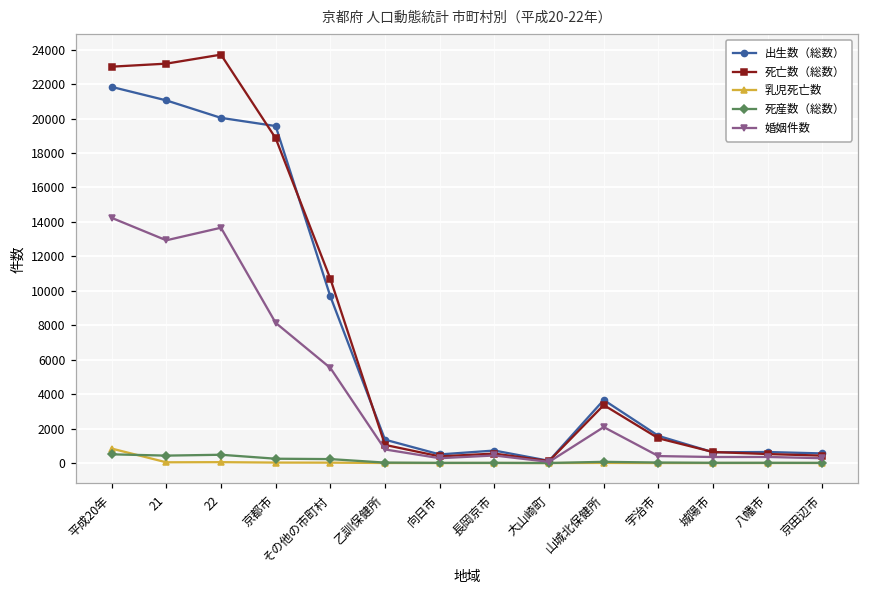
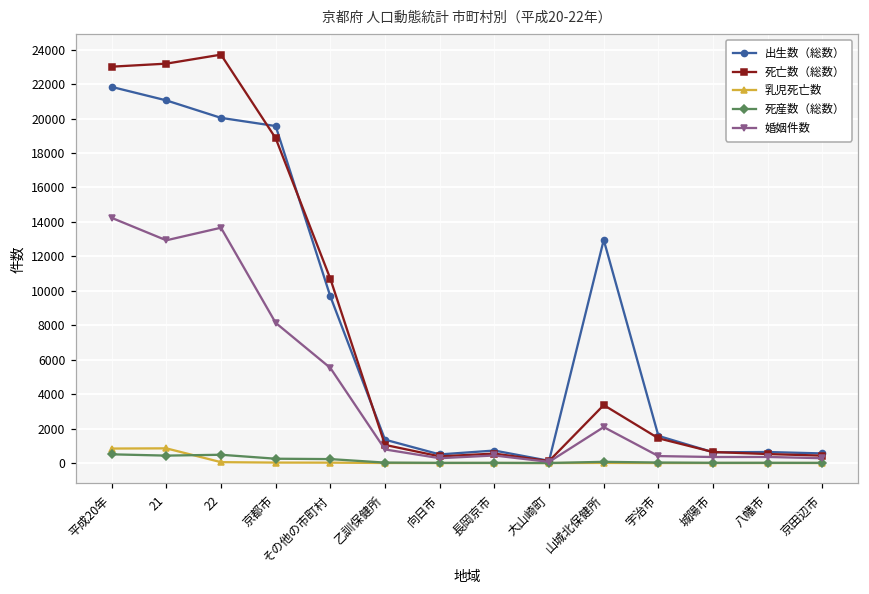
  {
    "出生数（総数）": {
      "平成20年": 21800,
      "21": 21100,
      "22": 20000,
      "京都市": 19600,
      "その他の市町村": 9700,
      "乙訓保健所": 1400,
      "長岡京市": 700,
-     "山城北保健所": 3700
+     "山城北保健所": 13000
    },
    "死亡数（総数）": {
      "平成20年": 23000,
      "21": 23200,
      "22": 23700,
      "京都市": 18900,
      "その他の市町村": 10700,
      "乙訓保健所": 1100,
      "山城北保健所": 3400
    },
    "乳児死亡数": {
      "平成20年": 800,
-     "21": 0,
+     "21": 900,
      "22": 100,
      "京都市": 0,
      "その他の市町村": 0
    },
    "死産数（総数）": {
      "平成20年": 500,
      "21": 400,
      "22": 500,
      "京都市": 300,
      "その他の市町村": 200
    },
    "婚姻件数": {
      "平成20年": 14200,
      "21": 12900,
      "22": 13700,
      "京都市": 8100,
      "その他の市町村": 5500,
      "乙訓保健所": 800,
      "山城北保健所": 2100,
      "宇治市": 400,
      "城陽市": 400,
      "八幡市": 400
    }
  }
